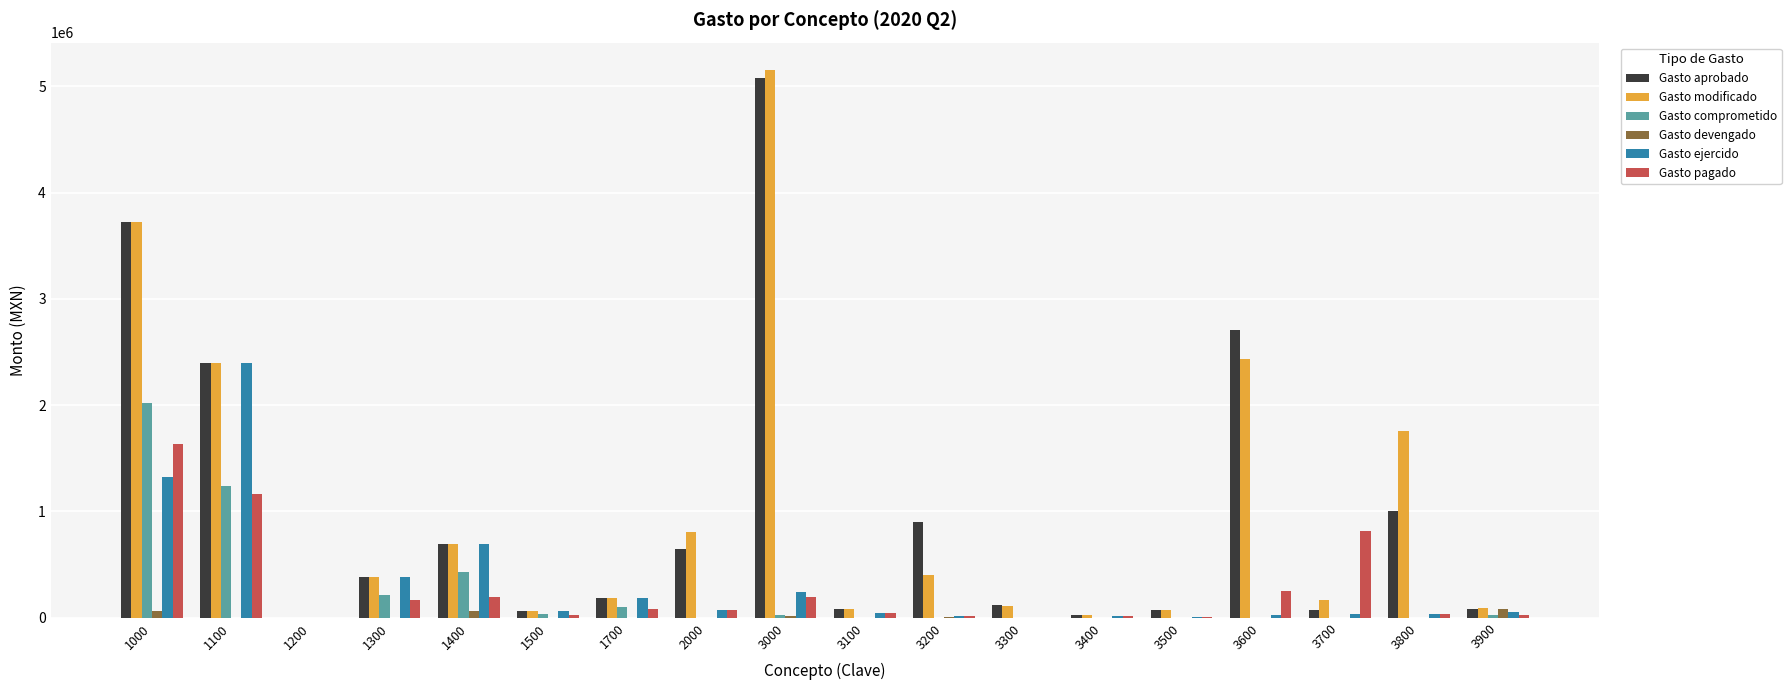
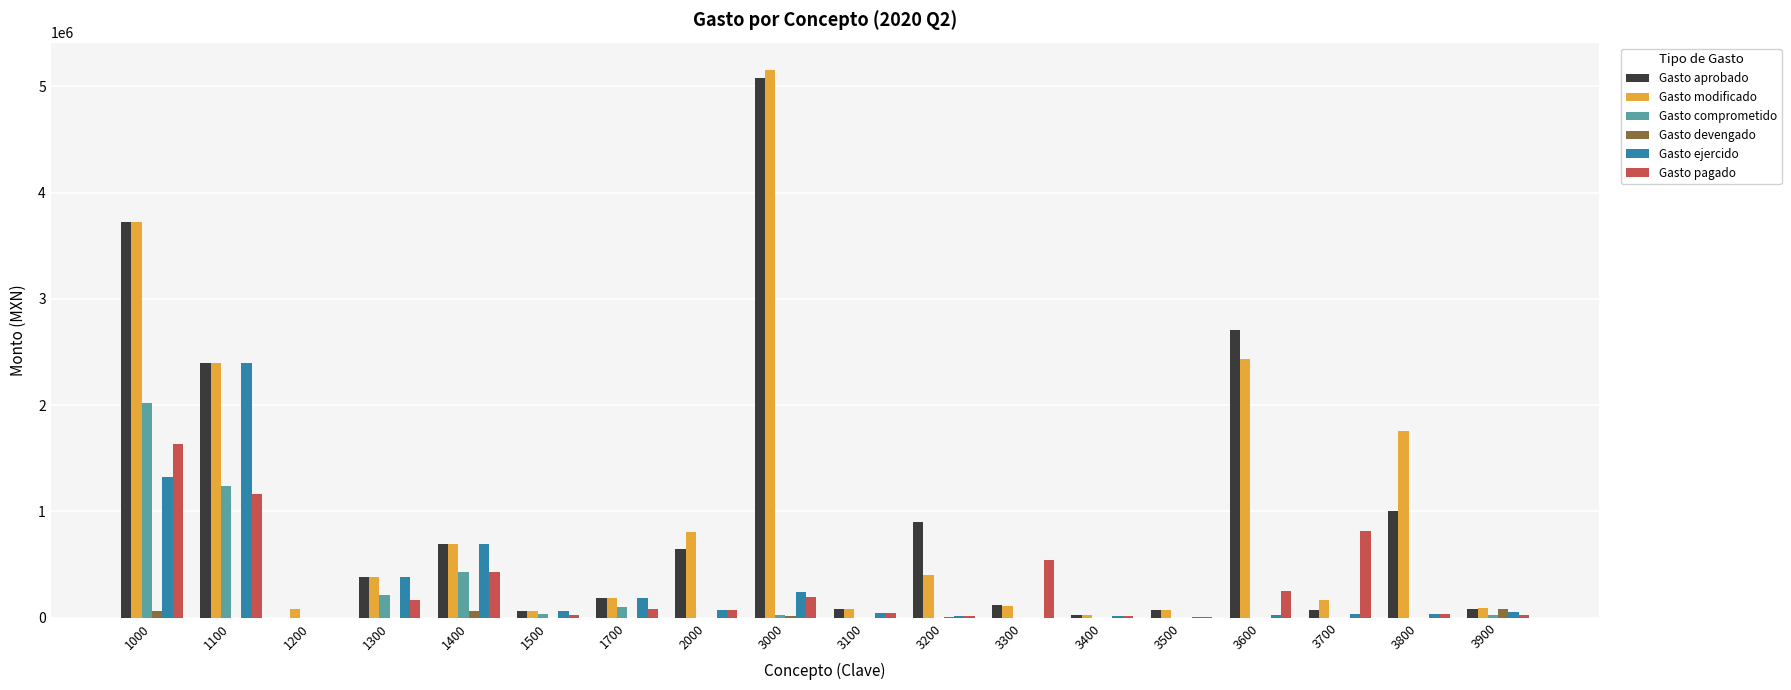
  {
    "Gasto aprobado": {
      "1000": 3720000,
      "1100": 2400000,
      "1200": 0,
      "1300": 390000,
      "1400": 690000,
      "1500": 60000,
      "1700": 190000,
      "2000": 650000,
      "3000": 5080000,
      "3100": 90000,
      "3200": 900000,
      "3300": 130000,
      "3400": 30000,
      "3500": 70000,
      "3600": 2710000,
      "3700": 70000,
      "3800": 1000000,
      "3900": 80000
    },
    "Gasto modificado": {
      "1000": 3720000,
      "1100": 2400000,
-     "1200": 0,
+     "1200": 80000,
      "1300": 390000,
      "1400": 690000,
      "1500": 60000,
      "1700": 190000,
      "2000": 800000,
      "3000": 5150000,
      "3100": 90000,
      "3200": 400000,
      "3300": 110000,
      "3400": 30000,
      "3500": 70000,
      "3600": 2440000,
      "3700": 170000,
      "3800": 1750000,
      "3900": 90000
    },
    "Gasto devengado": {
      "1000": 70000,
      "1100": 0,
      "1200": 0,
      "1300": 0,
      "1400": 70000,
      "1500": 0,
      "1700": 0,
      "3300": 0,
      "3400": 0,
      "3500": 0,
      "3600": 0,
      "3700": 0,
      "3900": 80000
    },
    "Gasto pagado": {
      "1000": 1640000,
      "1100": 1160000,
      "1200": 0,
      "1300": 170000,
-     "1400": 190000,
+     "1400": 430000,
      "1500": 30000,
      "1700": 90000,
      "2000": 70000,
      "3000": 200000,
      "3100": 40000,
-     "3300": 0,
+     "3300": 550000,
      "3600": 250000,
      "3700": 820000,
      "3800": 30000,
      "3900": 20000
    }
  }
